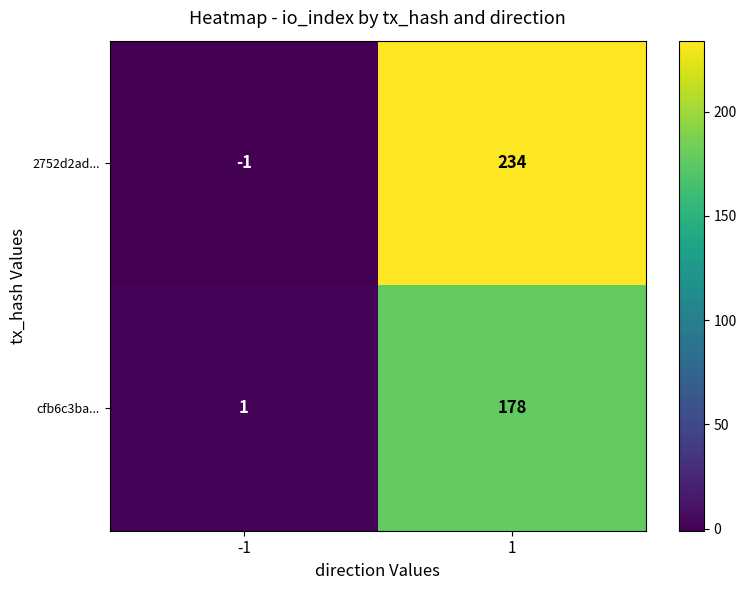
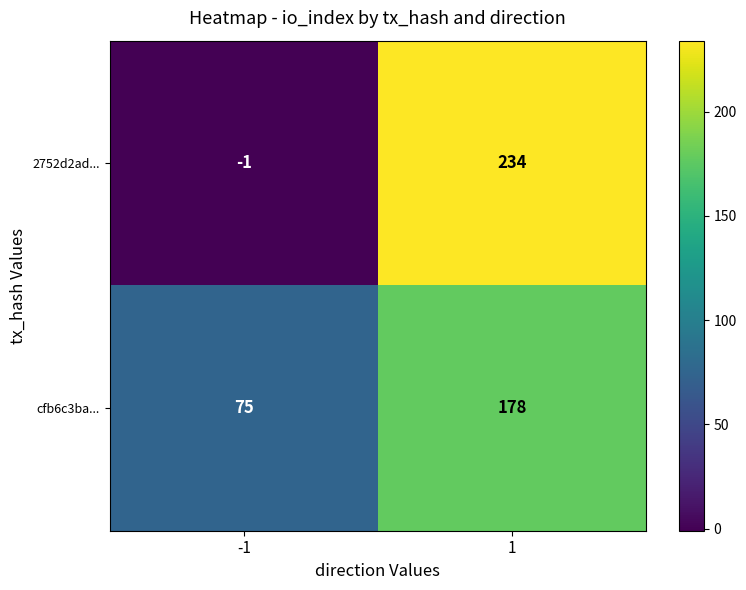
  {
    "2752d2ad...": {
      "-1": -1,
      "1": 234
    },
    "cfb6c3ba...": {
-     "-1": 1,
+     "-1": 75,
      "1": 178
    }
  }
